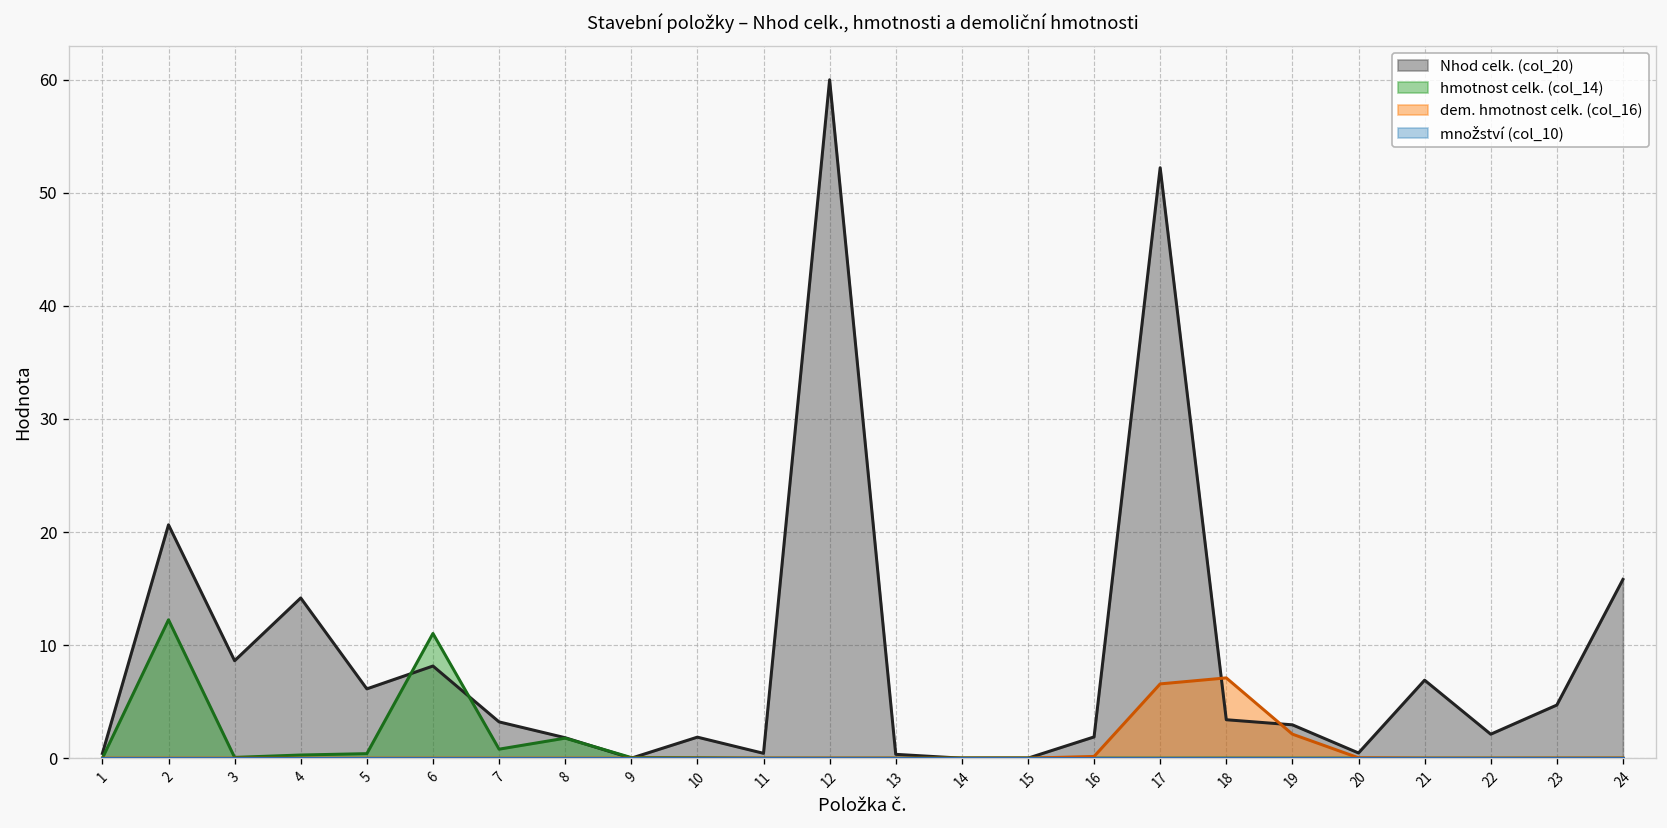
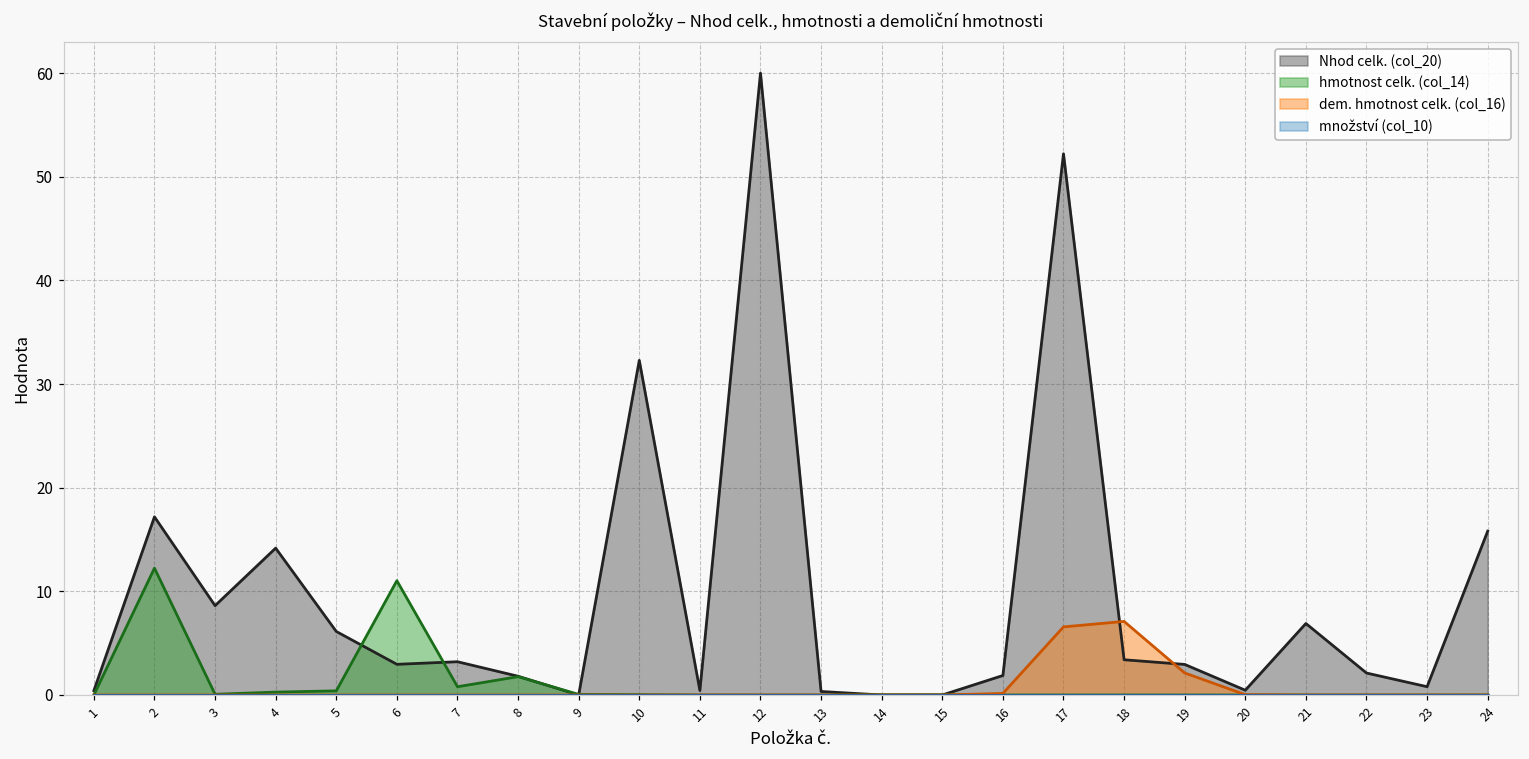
  {
    "Nhod celk. (col_20)": {
      "1": 0,
-     "2": 21,
+     "2": 17,
      "3": 9,
      "4": 14,
      "5": 6,
-     "6": 8,
+     "6": 3,
      "7": 3,
-     "10": 2,
+     "10": 32,
      "11": 0,
      "12": 60,
      "13": 0,
      "16": 2,
      "17": 52,
      "18": 3,
      "19": 3,
      "20": 0,
      "21": 7,
      "22": 2,
-     "23": 5,
+     "23": 1,
      "24": 16
    },
    "hmotnost celk. (col_14)": {
      "2": 12,
      "4": 0,
      "5": 0,
      "6": 11,
      "7": 1
    },
    "dem. hmotnost celk. (col_16)": {
      "17": 7,
      "18": 7,
      "19": 2
    }
  }
